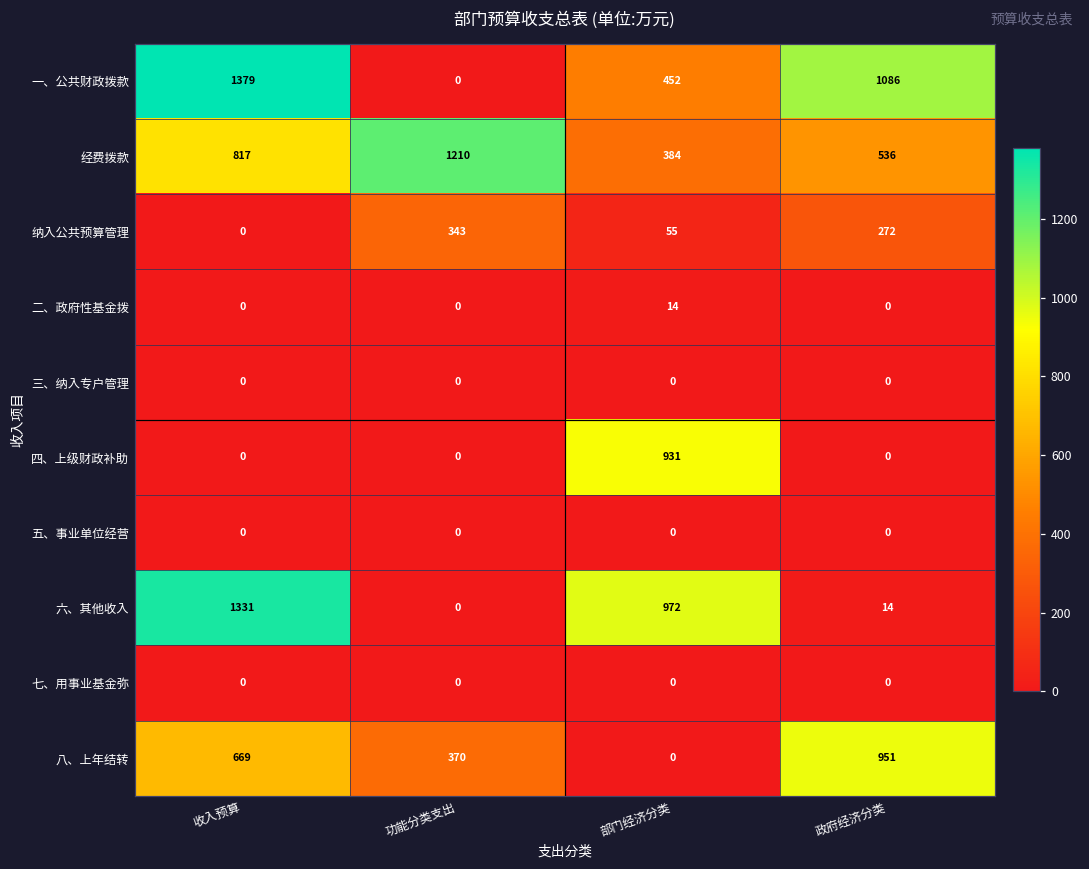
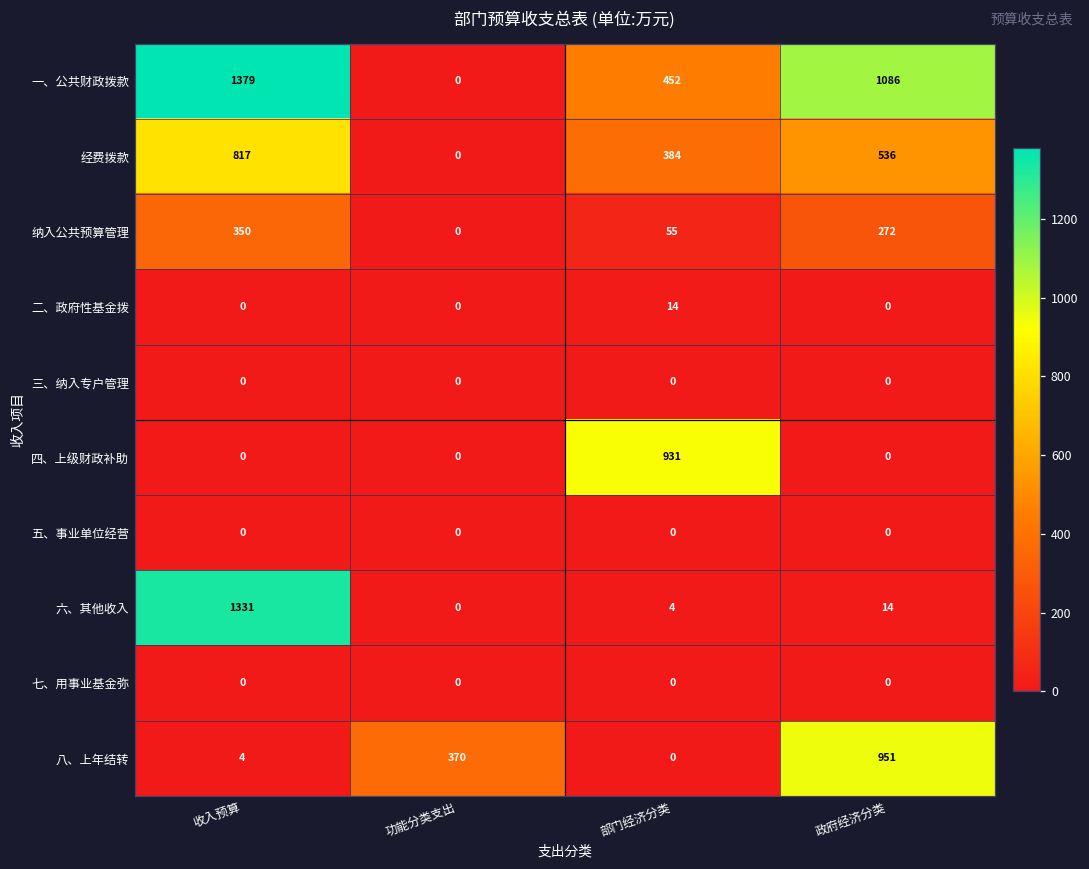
  {
    "一、公共财政拨款": {
      "收入预算": 1379,
      "功能分类支出": 0,
      "部门经济分类": 452,
      "政府经济分类": 1086
    },
    "经费拨款": {
      "收入预算": 817,
-     "功能分类支出": 1210,
+     "功能分类支出": 0,
      "部门经济分类": 384,
      "政府经济分类": 536
    },
    "纳入公共预算管理": {
-     "收入预算": 0,
-     "功能分类支出": 343,
+     "收入预算": 350,
+     "功能分类支出": 0,
      "部门经济分类": 55,
      "政府经济分类": 272
    },
    "二、政府性基金拨": {
      "收入预算": 0,
      "功能分类支出": 0,
      "部门经济分类": 14,
      "政府经济分类": 0
    },
    "三、纳入专户管理": {
      "收入预算": 0,
      "功能分类支出": 0,
      "部门经济分类": 0,
      "政府经济分类": 0
    },
    "四、上级财政补助": {
      "收入预算": 0,
      "功能分类支出": 0,
      "部门经济分类": 931,
      "政府经济分类": 0
    },
    "五、事业单位经营": {
      "收入预算": 0,
      "功能分类支出": 0,
      "部门经济分类": 0,
      "政府经济分类": 0
    },
    "六、其他收入": {
      "收入预算": 1331,
      "功能分类支出": 0,
-     "部门经济分类": 972,
+     "部门经济分类": 4,
      "政府经济分类": 14
    },
    "七、用事业基金弥": {
      "收入预算": 0,
      "功能分类支出": 0,
      "部门经济分类": 0,
      "政府经济分类": 0
    },
    "八、上年结转": {
-     "收入预算": 669,
+     "收入预算": 4,
      "功能分类支出": 370,
      "部门经济分类": 0,
      "政府经济分类": 951
    }
  }
